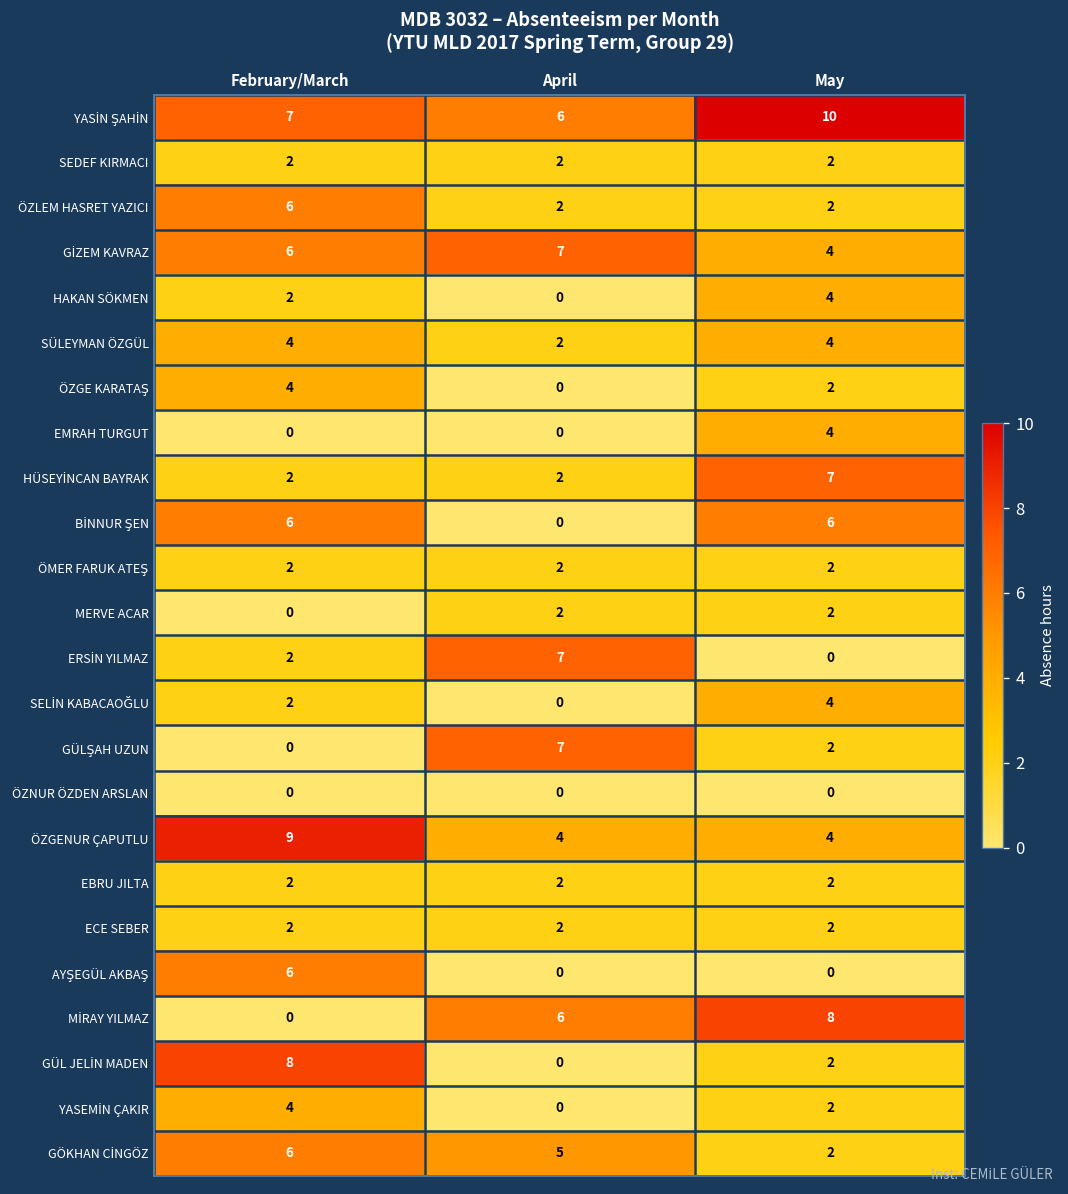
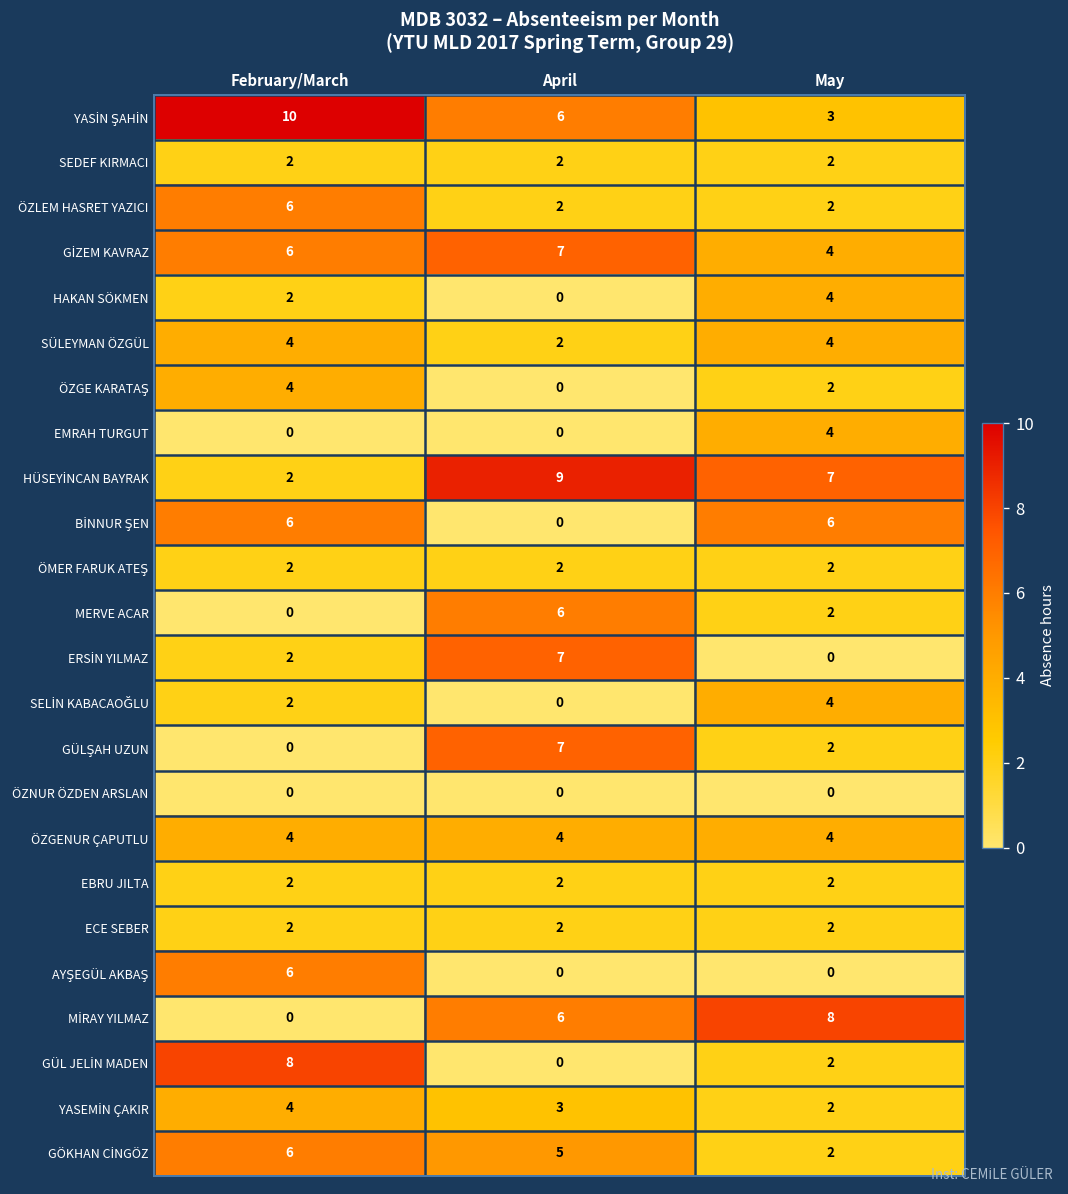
  {
    "YASİN ŞAHİN": {
-     "February/March": 7,
+     "February/March": 10,
      "April": 6,
-     "May": 10
+     "May": 3
    },
    "SEDEF KIRMACI": {
      "February/March": 2,
      "April": 2,
      "May": 2
    },
    "ÖZLEM HASRET YAZICI": {
      "February/March": 6,
      "April": 2,
      "May": 2
    },
    "GİZEM KAVRAZ": {
      "February/March": 6,
      "April": 7,
      "May": 4
    },
    "HAKAN SÖKMEN": {
      "February/March": 2,
      "April": 0,
      "May": 4
    },
    "SÜLEYMAN ÖZGÜL": {
      "February/March": 4,
      "April": 2,
      "May": 4
    },
    "ÖZGE KARATAŞ": {
      "February/March": 4,
      "April": 0,
      "May": 2
    },
    "EMRAH TURGUT": {
      "February/March": 0,
      "April": 0,
      "May": 4
    },
    "HÜSEYİNCAN BAYRAK": {
      "February/March": 2,
-     "April": 2,
+     "April": 9,
      "May": 7
    },
    "BİNNUR ŞEN": {
      "February/March": 6,
      "April": 0,
      "May": 6
    },
    "ÖMER FARUK ATEŞ": {
      "February/March": 2,
      "April": 2,
      "May": 2
    },
    "MERVE ACAR": {
      "February/March": 0,
-     "April": 2,
+     "April": 6,
      "May": 2
    },
    "ERSİN YILMAZ": {
      "February/March": 2,
      "April": 7,
      "May": 0
    },
    "SELİN KABACAOĞLU": {
      "February/March": 2,
      "April": 0,
      "May": 4
    },
    "GÜLŞAH UZUN": {
      "February/March": 0,
      "April": 7,
      "May": 2
    },
    "ÖZNUR ÖZDEN ARSLAN": {
      "February/March": 0,
      "April": 0,
      "May": 0
    },
    "ÖZGENUR ÇAPUTLU": {
-     "February/March": 9,
+     "February/March": 4,
      "April": 4,
      "May": 4
    },
    "EBRU JILTA": {
      "February/March": 2,
      "April": 2,
      "May": 2
    },
    "ECE SEBER": {
      "February/March": 2,
      "April": 2,
      "May": 2
    },
    "AYŞEGÜL AKBAŞ": {
      "February/March": 6,
      "April": 0,
      "May": 0
    },
    "MİRAY YILMAZ": {
      "February/March": 0,
      "April": 6,
      "May": 8
    },
    "GÜL JELİN MADEN": {
      "February/March": 8,
      "April": 0,
      "May": 2
    },
    "YASEMİN ÇAKIR": {
      "February/March": 4,
-     "April": 0,
+     "April": 3,
      "May": 2
    },
    "GÖKHAN CİNGÖZ": {
      "February/March": 6,
      "April": 5,
      "May": 2
    }
  }
